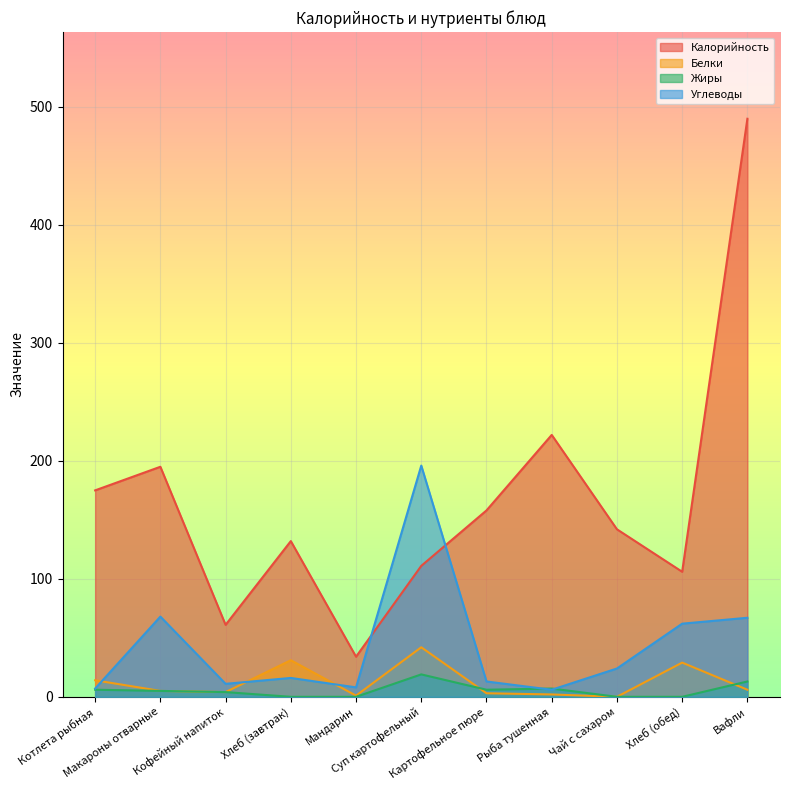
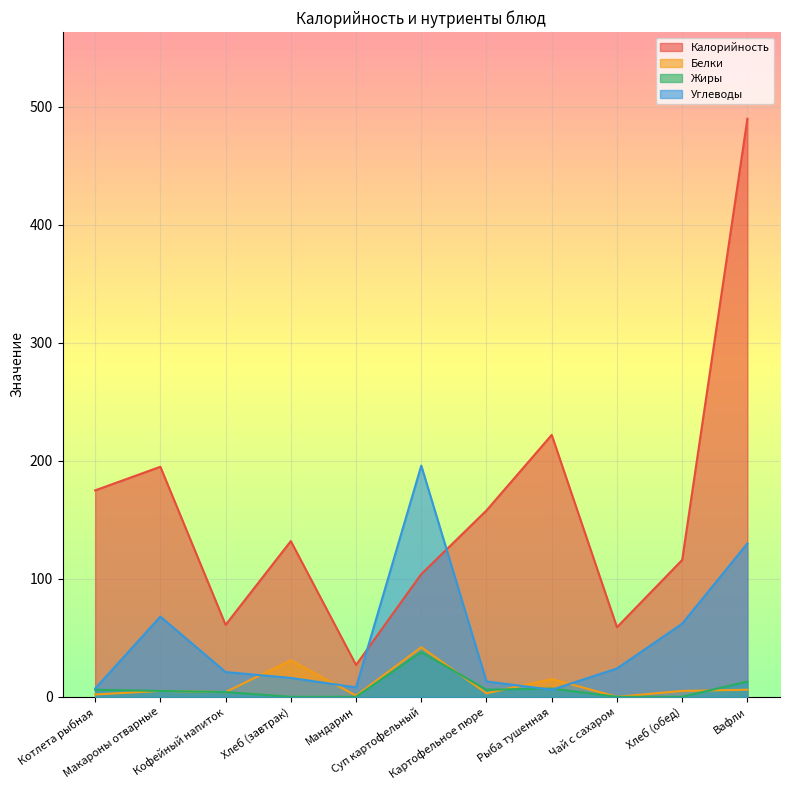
  {
    "Калорийность": {
      "Котлета рыбная": 175,
      "Макароны отварные": 195,
      "Кофейный напиток": 61,
      "Хлеб (завтрак)": 132,
-     "Мандарин": 34,
-     "Суп картофельный": 111,
+     "Мандарин": 27,
+     "Суп картофельный": 104,
      "Картофельное пюре": 158,
      "Рыба тушенная": 222,
-     "Чай с сахаром": 142,
-     "Хлеб (обед)": 106,
+     "Чай с сахаром": 59,
+     "Хлеб (обед)": 116,
      "Вафли": 490
    },
    "Белки": {
-     "Котлета рыбная": 14,
+     "Котлета рыбная": 2,
      "Хлеб (завтрак)": 31,
      "Суп картофельный": 42,
      "Картофельное пюре": 3,
-     "Рыба тушенная": 2,
-     "Хлеб (обед)": 29,
+     "Рыба тушенная": 15,
+     "Хлеб (обед)": 5,
      "Вафли": 6
    },
    "Жиры": {
      "Хлеб (завтрак)": 0,
-     "Суп картофельный": 19,
+     "Суп картофельный": 38,
      "Картофельное пюре": 6,
      "Хлеб (обед)": 0,
      "Вафли": 13
    },
    "Углеводы": {
      "Макароны отварные": 68,
-     "Кофейный напиток": 11,
+     "Кофейный напиток": 21,
      "Хлеб (завтрак)": 16,
      "Мандарин": 8,
      "Суп картофельный": 196,
      "Картофельное пюре": 13,
      "Чай с сахаром": 24,
      "Хлеб (обед)": 62,
-     "Вафли": 67
+     "Вафли": 130
    }
  }
